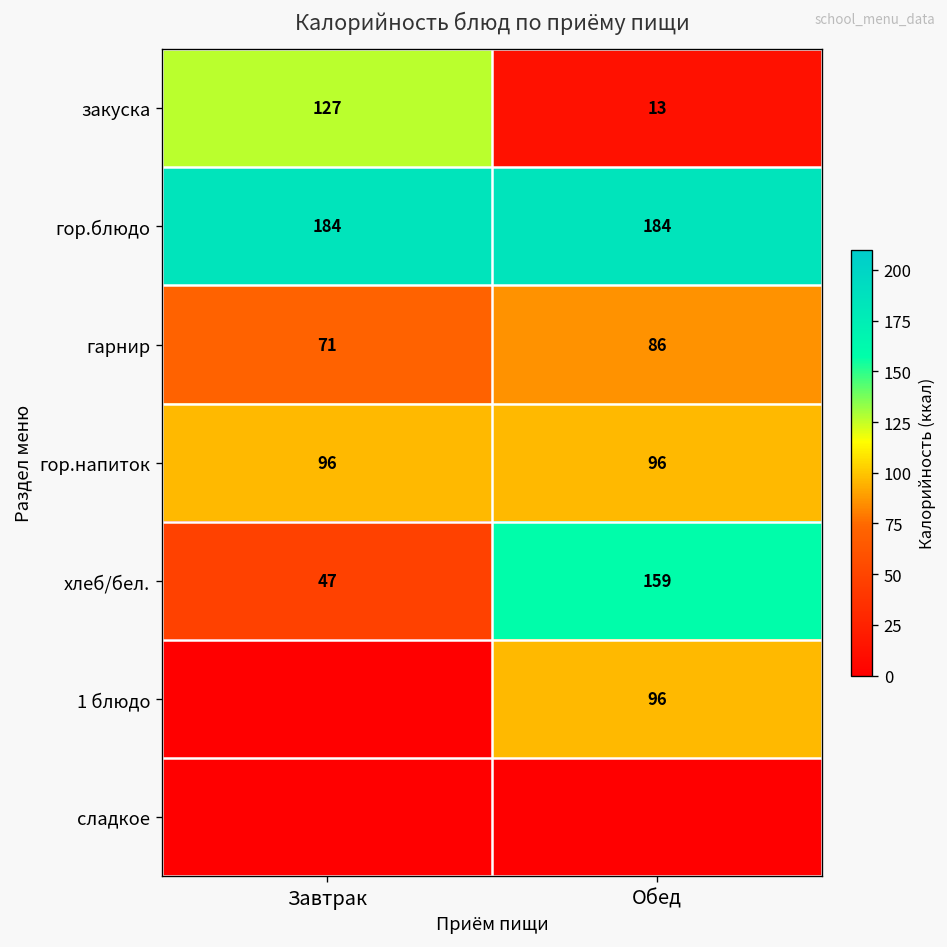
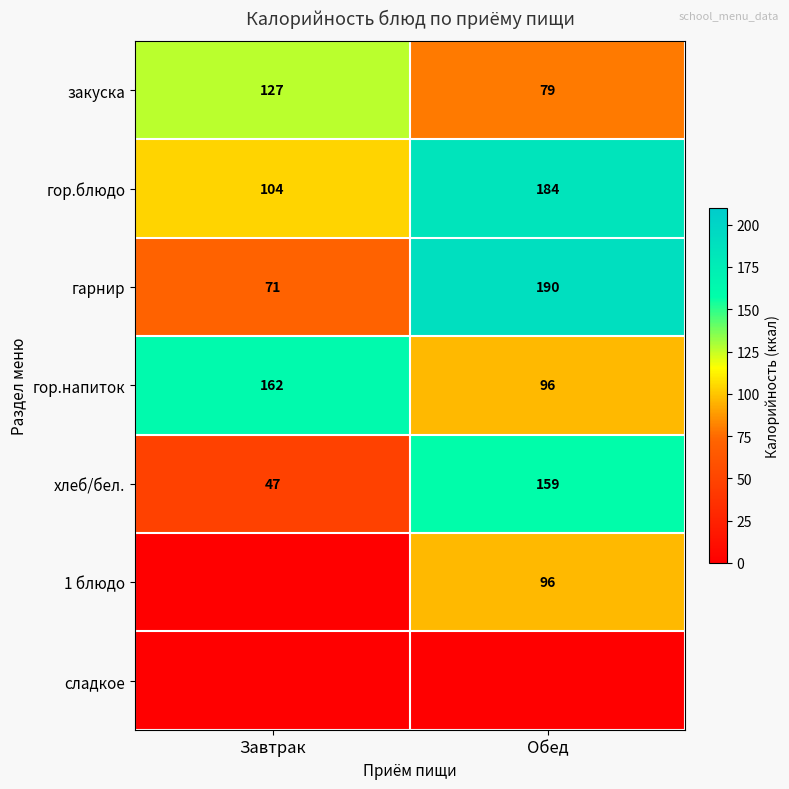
  {
    "закуска": {
      "Завтрак": 127,
-     "Обед": 13
+     "Обед": 79
    },
    "гор.блюдо": {
-     "Завтрак": 184,
+     "Завтрак": 104,
      "Обед": 184
    },
    "гарнир": {
      "Завтрак": 71,
-     "Обед": 86
+     "Обед": 190
    },
    "гор.напиток": {
-     "Завтрак": 96,
+     "Завтрак": 162,
      "Обед": 96
    },
    "хлеб/бел.": {
      "Завтрак": 47,
      "Обед": 159
    },
    "1 блюдо": {
      "Обед": 96
    }
  }
